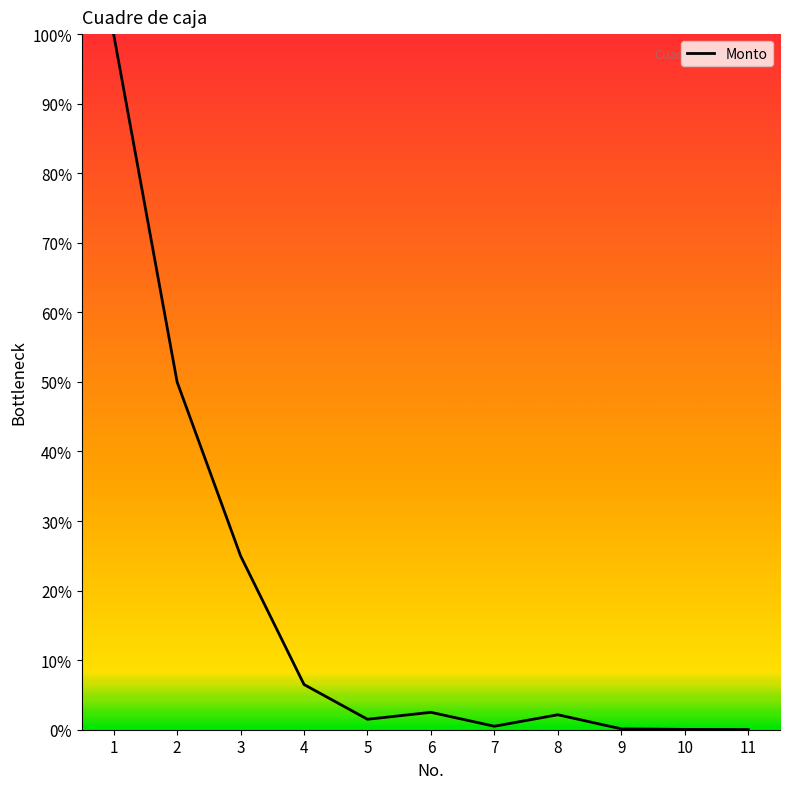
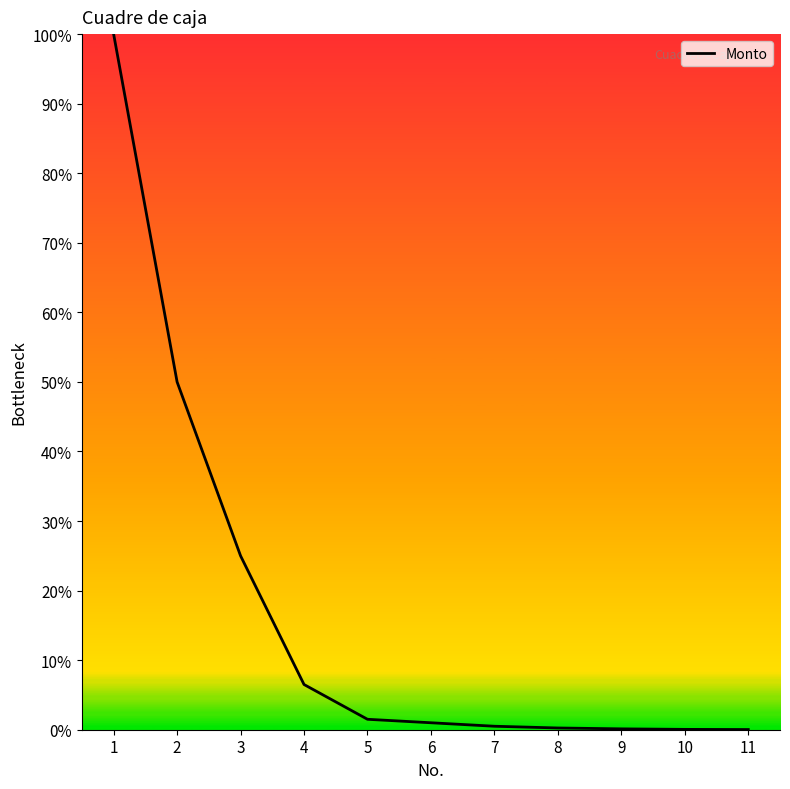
  {
    "1": "100%",
    "2": "50%",
    "3": "25%",
    "4": "7%",
    "5": "2%",
-   "6": "3%",
+   "6": "1%",
    "7": "1%",
-   "8": "2%",
+   "8": "0%",
    "9": "0%",
    "10": "0%",
    "11": "0%"
  }
